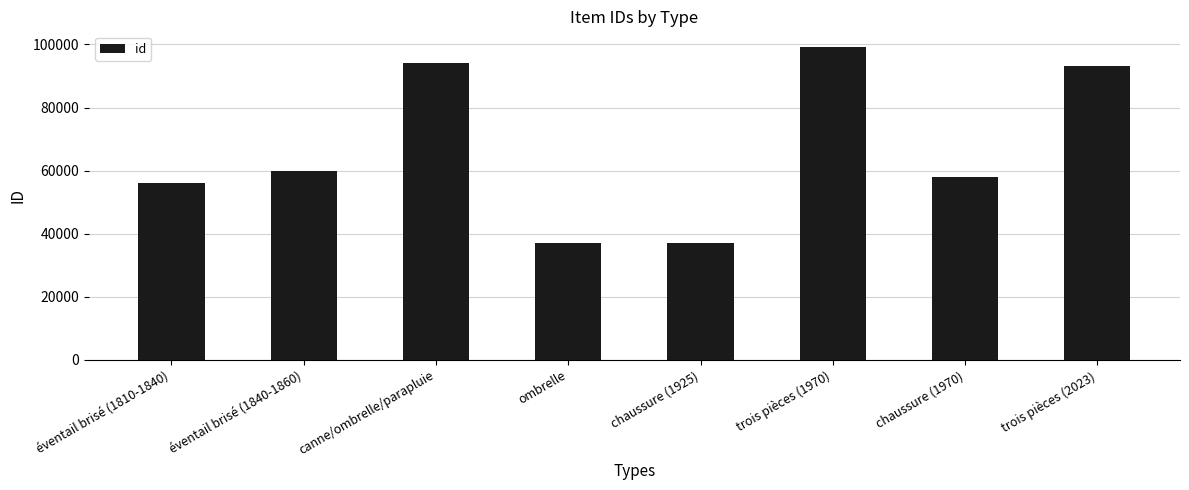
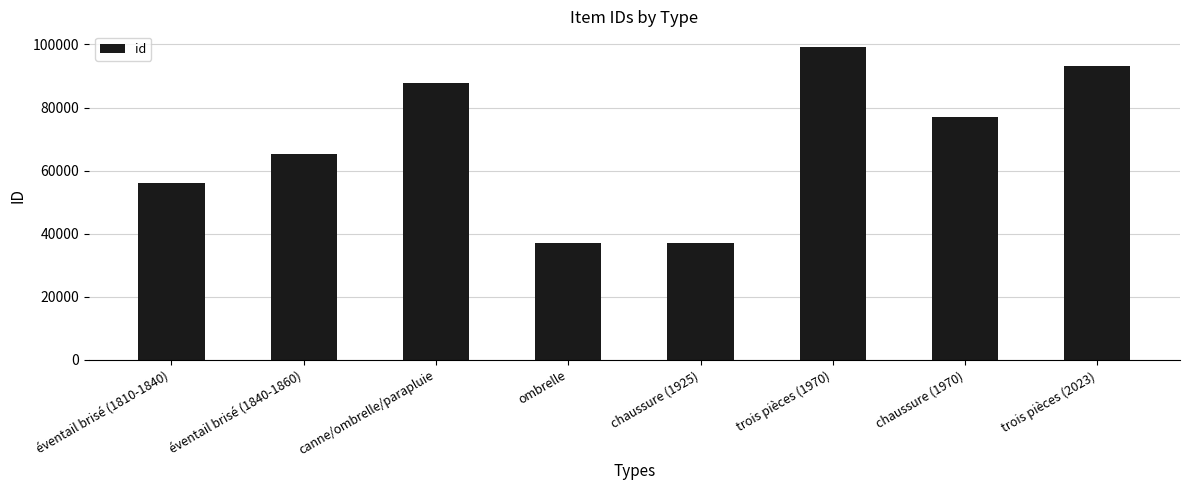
  {
    "éventail brisé (1810-1840)": 56000,
-   "éventail brisé (1840-1860)": 60000,
-   "canne/ombrelle/parapluie": 94000,
+   "éventail brisé (1840-1860)": 65000,
+   "canne/ombrelle/parapluie": 88000,
    "ombrelle": 37000,
    "chaussure (1925)": 37000,
    "trois pièces (1970)": 99000,
-   "chaussure (1970)": 58000,
+   "chaussure (1970)": 77000,
    "trois pièces (2023)": 93000
  }
